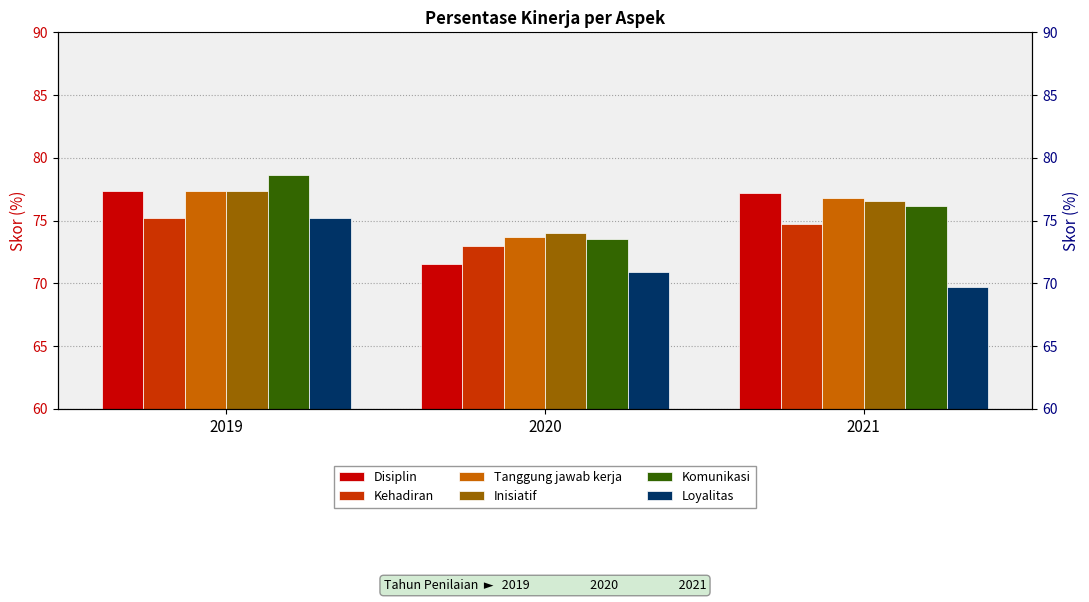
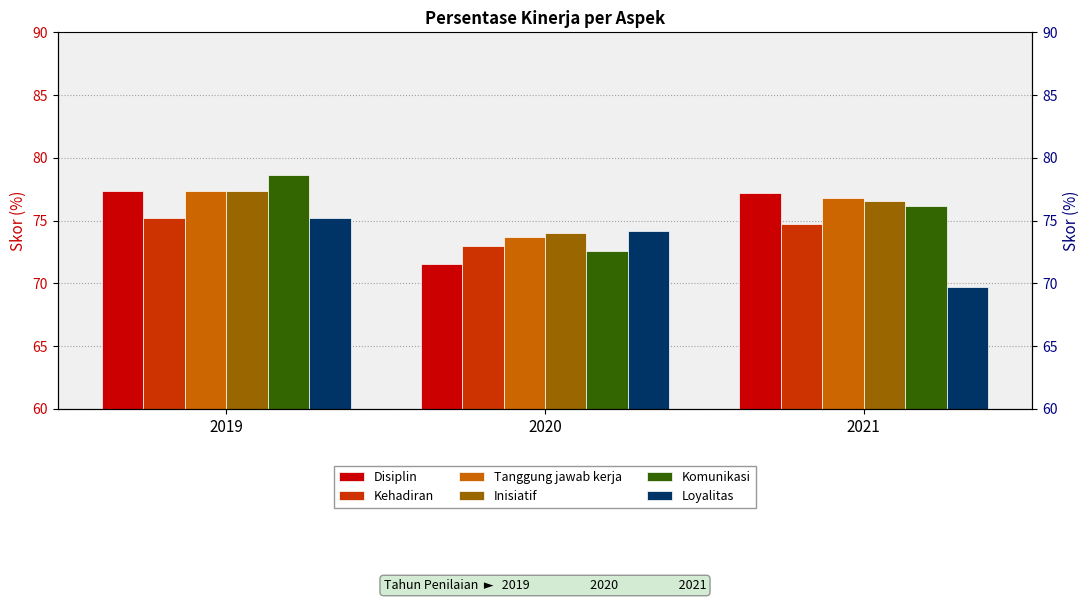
  {
    "Komunikasi": {
      "2019": 78.6,
-     "2020": 73.5,
+     "2020": 72.6,
      "2021": 76.2
    },
    "Loyalitas": {
      "2019": 75.2,
-     "2020": 70.9,
+     "2020": 74.1,
      "2021": 69.7
    }
  }
